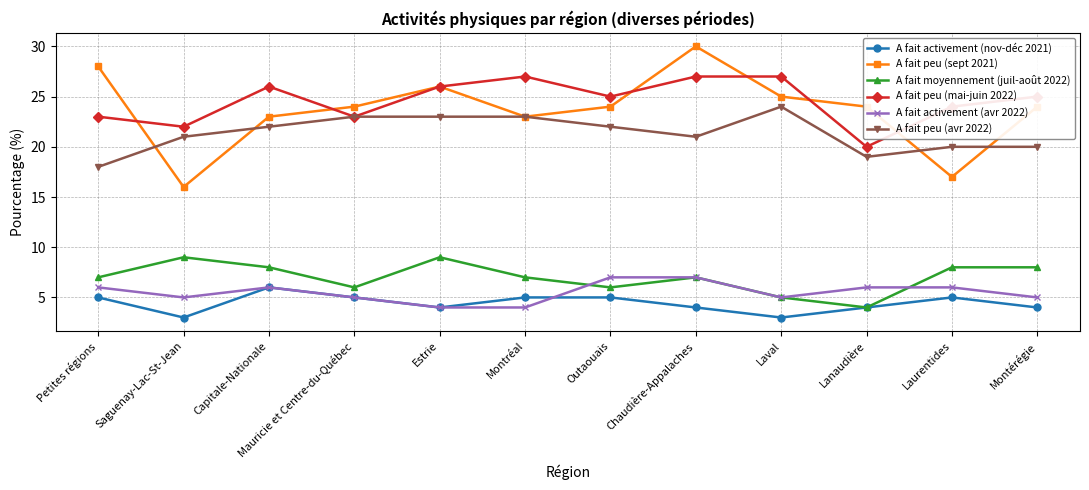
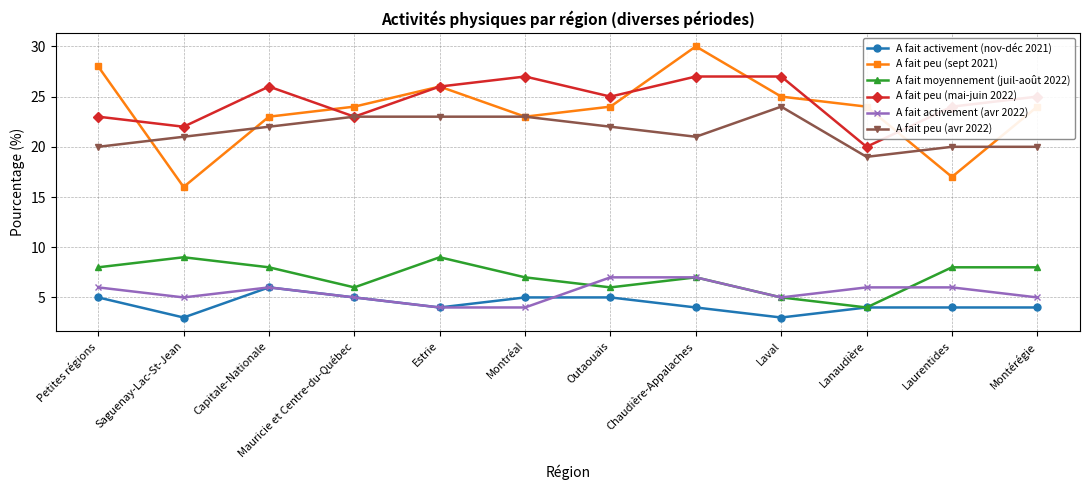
  {
    "A fait activement (nov-déc 2021)": {
      "Petites régions": 5,
      "Saguenay-Lac-St-Jean": 3,
      "Montréal": 5,
      "Outaouais": 5,
      "Chaudière-Appalaches": 4,
      "Laval": 3,
-     "Laurentides": 5,
+     "Laurentides": 4,
      "Montérégie": 4
    },
    "A fait peu (sept 2021)": {
      "Petites régions": 28,
      "Saguenay-Lac-St-Jean": 16,
      "Capitale-Nationale": 23,
      "Mauricie et Centre-du-Québec": 24,
      "Outaouais": 24,
      "Chaudière-Appalaches": 30,
      "Laval": 25,
      "Laurentides": 17
    },
    "A fait moyennement (juil-août 2022)": {
-     "Petites régions": 7,
+     "Petites régions": 8,
      "Saguenay-Lac-St-Jean": 9,
      "Capitale-Nationale": 8,
      "Mauricie et Centre-du-Québec": 6,
      "Estrie": 9,
      "Montréal": 7,
      "Outaouais": 6,
      "Laurentides": 8,
      "Montérégie": 8
    },
    "A fait peu (mai-juin 2022)": {
      "Petites régions": 23,
      "Saguenay-Lac-St-Jean": 22,
      "Capitale-Nationale": 26,
      "Montréal": 27,
      "Outaouais": 25,
      "Chaudière-Appalaches": 27,
      "Laval": 27,
      "Lanaudière": 20
    },
    "A fait activement (avr 2022)": {
      "Petites régions": 6,
      "Saguenay-Lac-St-Jean": 5,
      "Montréal": 4,
      "Outaouais": 7,
      "Lanaudière": 6,
      "Laurentides": 6,
      "Montérégie": 5
    },
    "A fait peu (avr 2022)": {
-     "Petites régions": 18,
+     "Petites régions": 20,
      "Saguenay-Lac-St-Jean": 21,
      "Capitale-Nationale": 22,
      "Estrie": 23,
      "Outaouais": 22,
      "Chaudière-Appalaches": 21,
      "Laval": 24,
      "Lanaudière": 19,
      "Laurentides": 20,
      "Montérégie": 20
    }
  }
